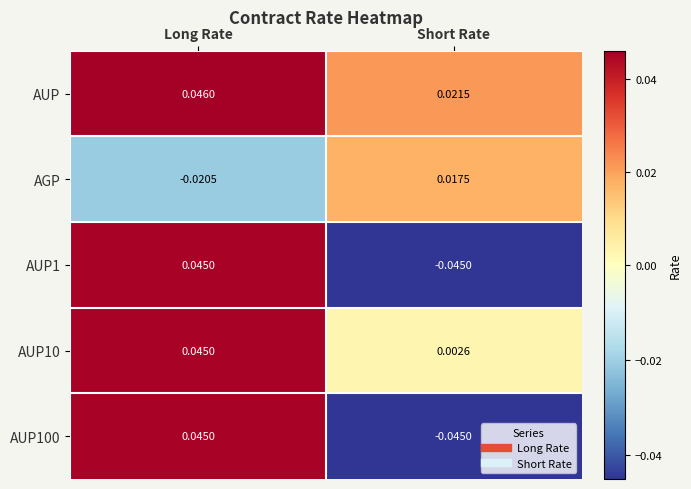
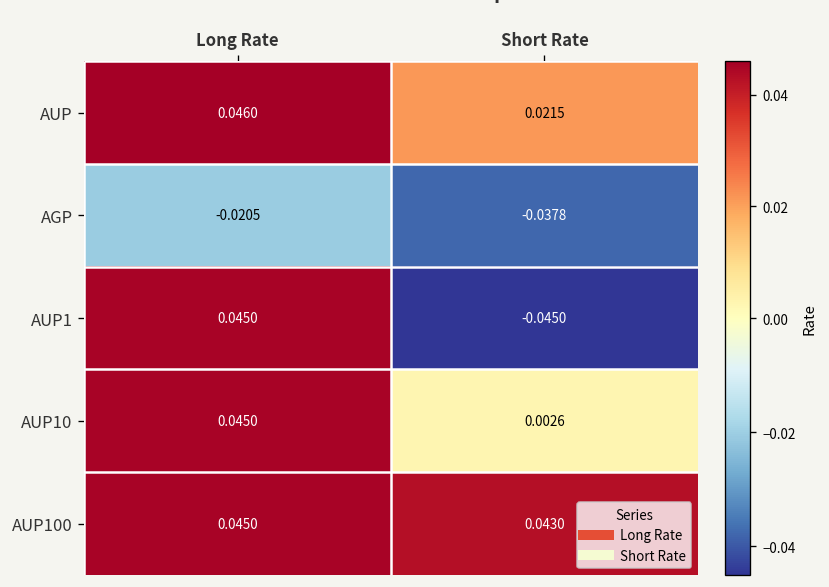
  {
    "AUP": {
      "Long Rate": 0.0460,
      "Short Rate": 0.0215
    },
    "AGP": {
      "Long Rate": -0.0205,
-     "Short Rate": 0.0175
+     "Short Rate": -0.0378
    },
    "AUP1": {
      "Long Rate": 0.0450,
      "Short Rate": -0.0450
    },
    "AUP10": {
      "Long Rate": 0.0450,
      "Short Rate": 0.0026
    },
    "AUP100": {
      "Long Rate": 0.0450,
-     "Short Rate": -0.0450
+     "Short Rate": 0.0430
    }
  }
